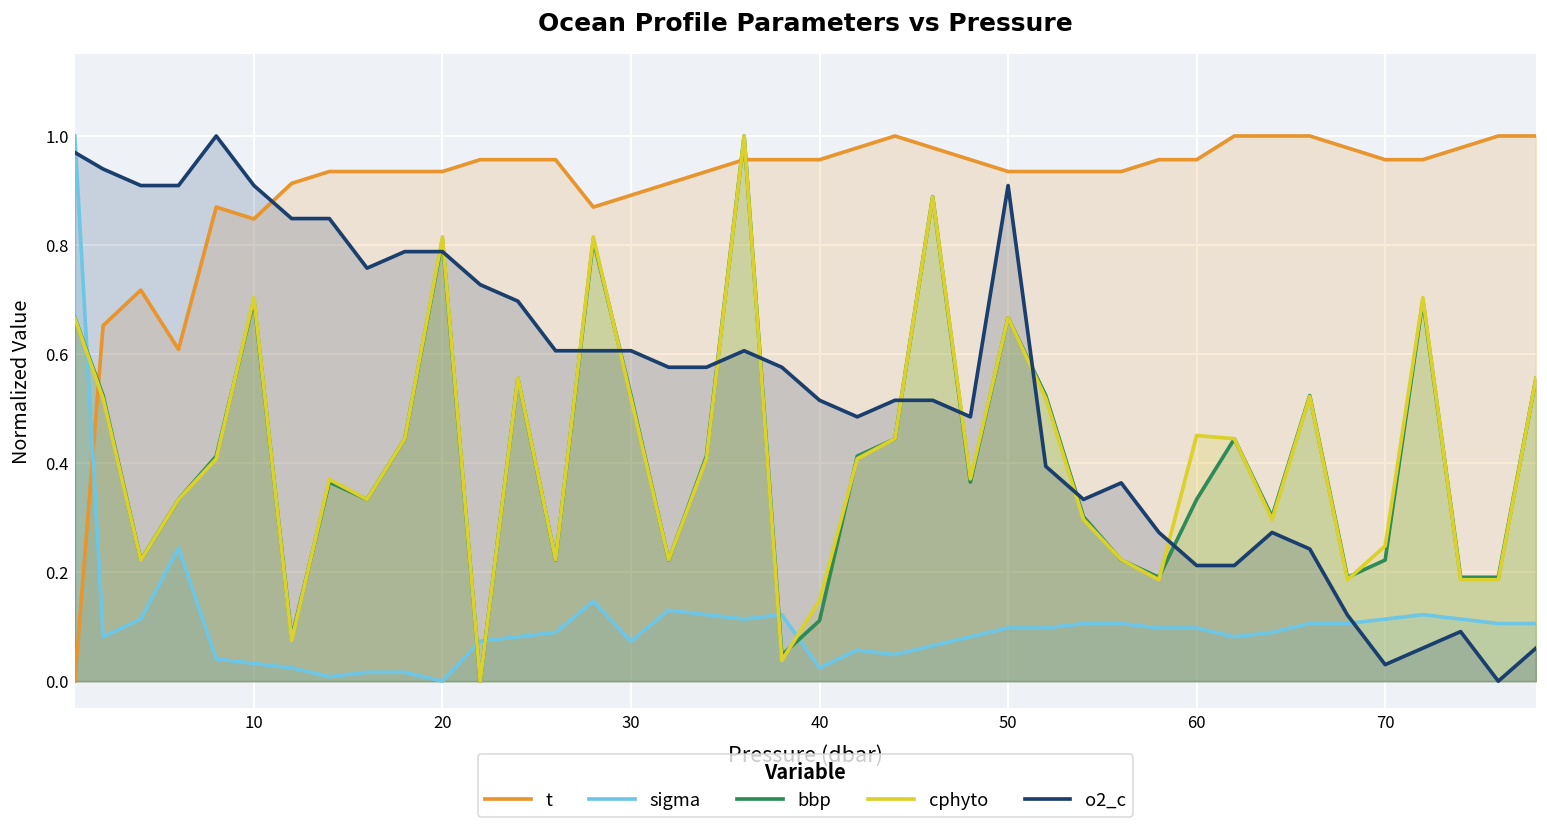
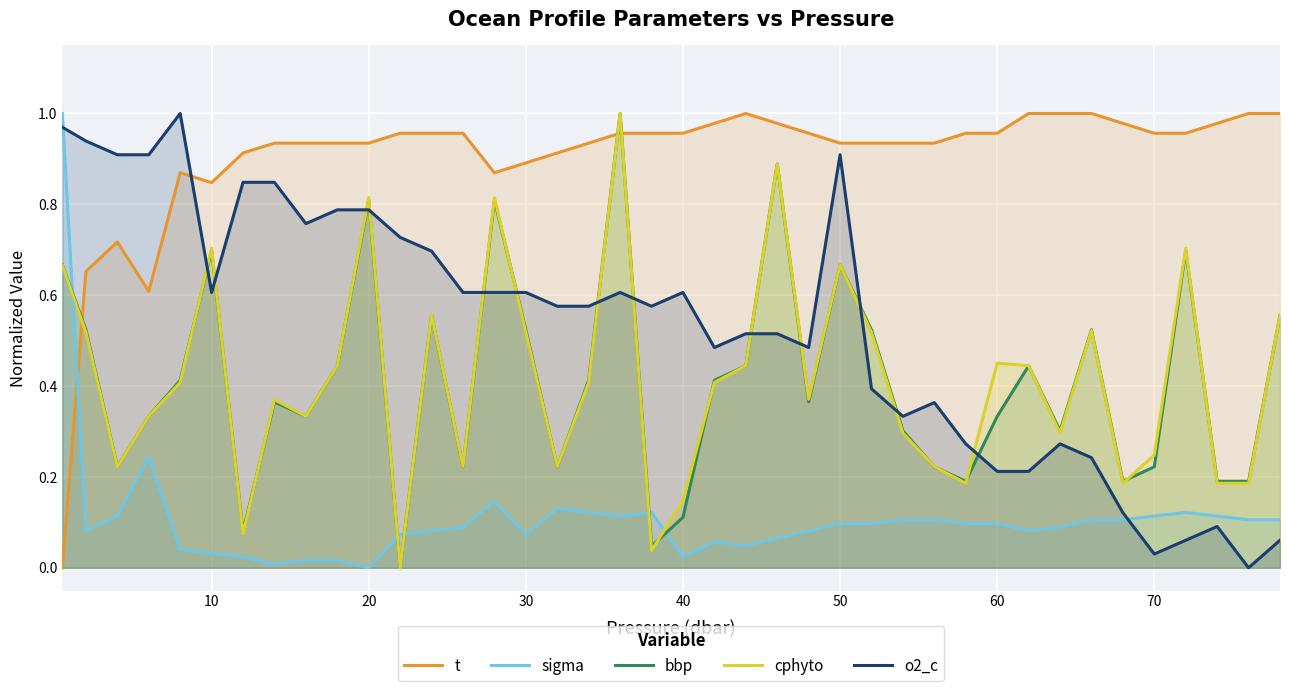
  {
    "t": {
      "10": 0.85,
      "20": 0.93,
      "30": 0.89,
      "40": 0.96,
      "50": 0.93,
      "60": 0.96,
      "70": 0.96
    },
    "sigma": {
      "10": 0.03,
      "20": 0.00,
      "30": 0.07,
      "40": 0.02,
      "50": 0.10,
      "60": 0.10,
      "70": 0.11
    },
    "bbp": {
      "40": 0.11,
      "60": 0.33,
      "70": 0.22
    },
    "cphyto": {
      "40": 0.15,
      "60": 0.45,
      "70": 0.25
    },
    "o2_c": {
-     "10": 0.91,
+     "10": 0.61,
      "20": 0.79,
      "30": 0.61,
-     "40": 0.52,
+     "40": 0.61,
      "50": 0.91,
      "60": 0.21,
      "70": 0.03
    }
  }
